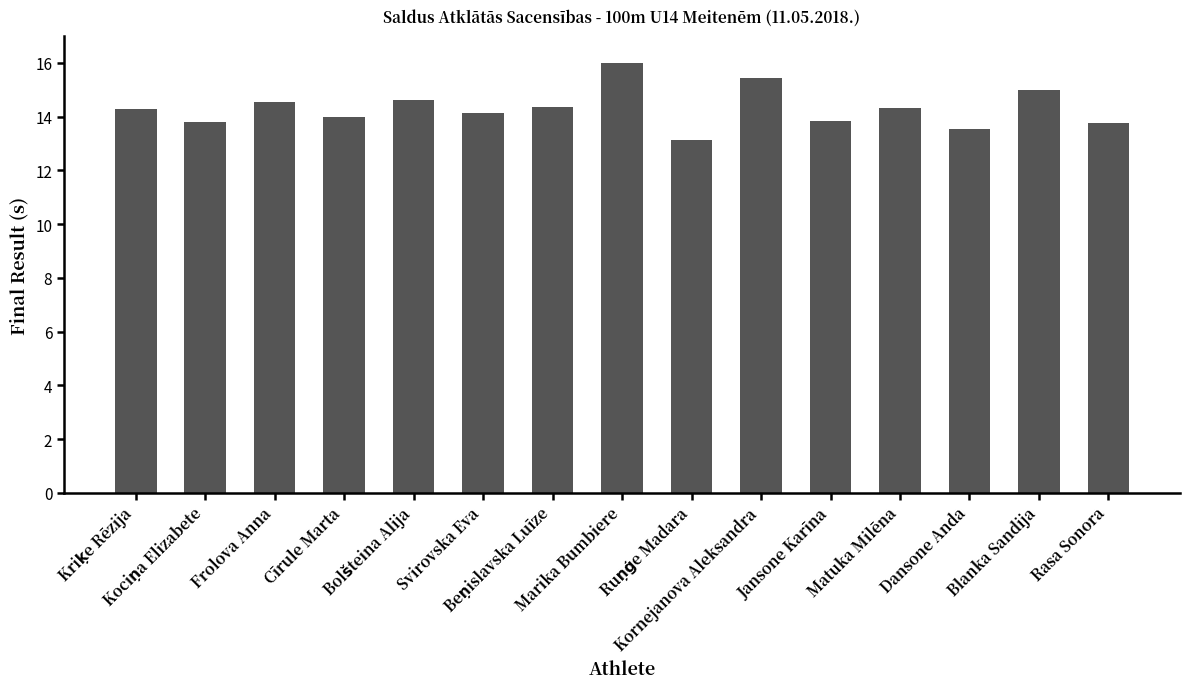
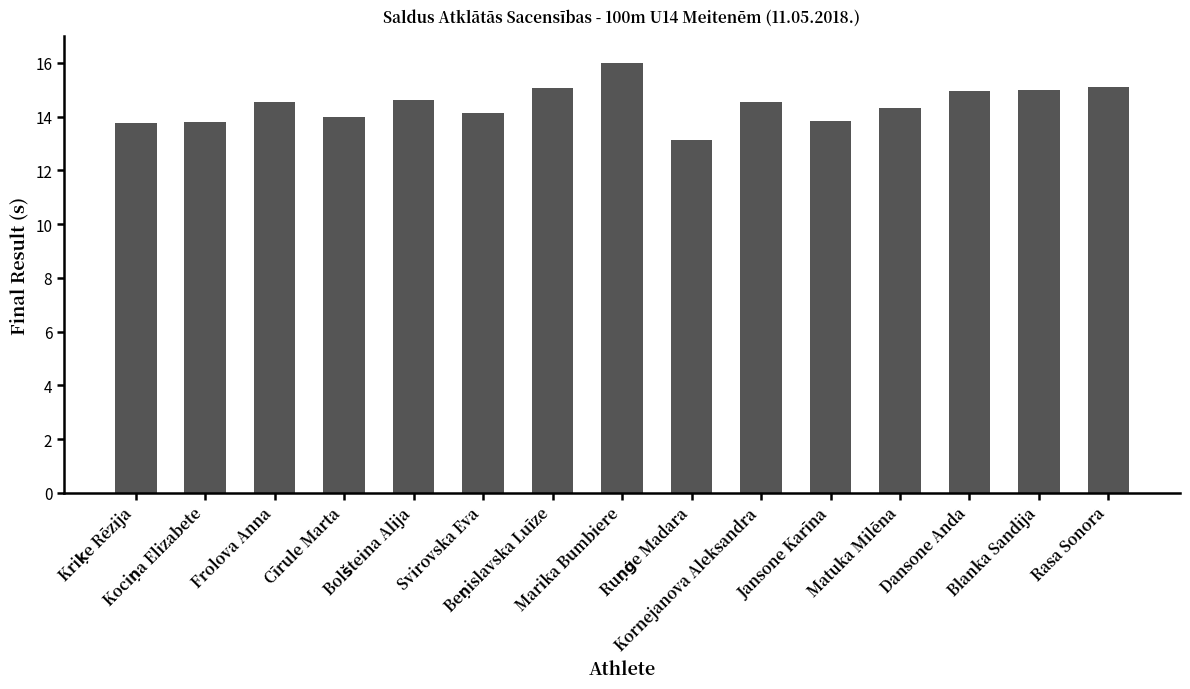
  {
-   "Kriķe Rēzija": 14.3,
+   "Kriķe Rēzija": 13.8,
    "Kociņa Elizabete": 13.8,
    "Frolova Anna": 14.6,
    "Cīrule Marta": 14.0,
    "Bolšteina Alija": 14.6,
    "Svirovska Eva": 14.2,
-   "Beņislavska Luīze": 14.4,
+   "Beņislavska Luīze": 15.1,
    "Marika Bumbiere": 16.0,
    "Ruņģe Madara": 13.1,
-   "Kornejanova Aleksandra": 15.4,
+   "Kornejanova Aleksandra": 14.5,
    "Jansone Karīna": 13.8,
    "Matuka Milēna": 14.3,
-   "Dansone Anda": 13.6,
+   "Dansone Anda": 15.0,
    "Blanka Sandija": 15.0,
-   "Rasa Sonora": 13.8
+   "Rasa Sonora": 15.1
  }
